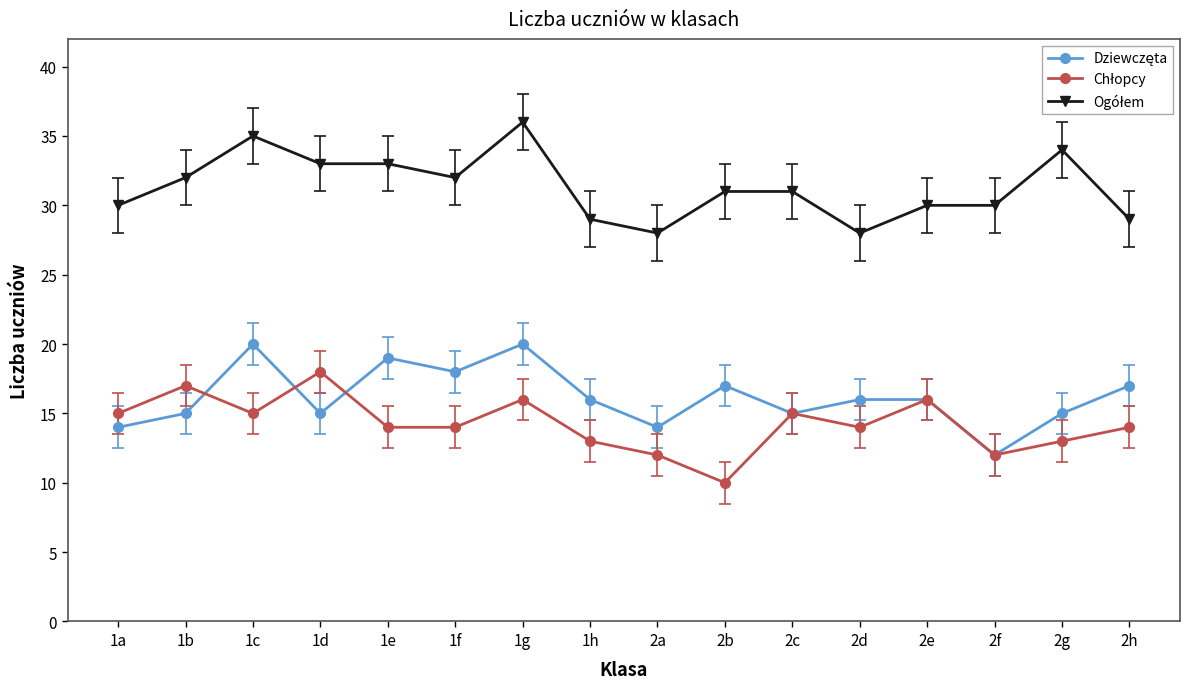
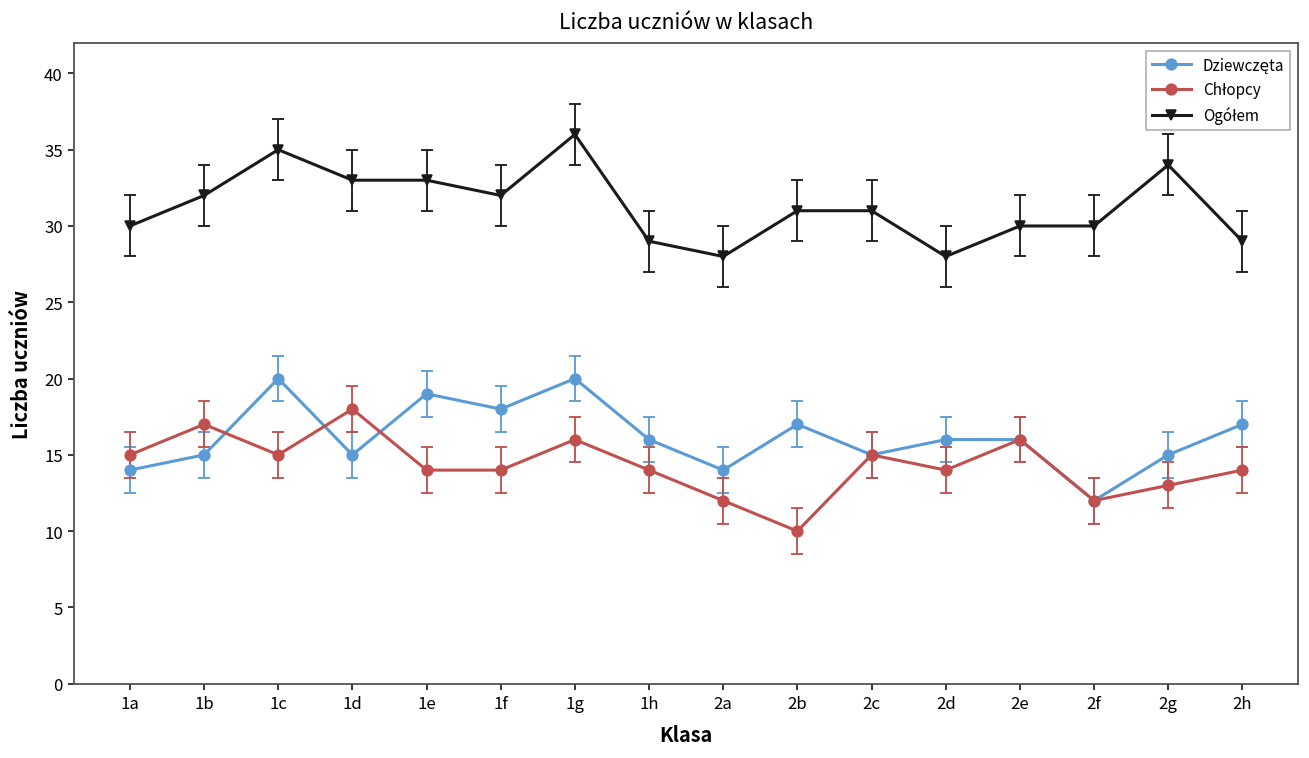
  {
    "Dziewczęta": {
      "1a": 14,
      "1b": 15,
      "1c": 20,
      "1d": 15,
      "1e": 19,
      "1f": 18,
      "1g": 20,
      "1h": 16,
      "2a": 14,
      "2b": 17,
      "2d": 16,
      "2g": 15,
      "2h": 17
    },
    "Chłopcy": {
      "1a": 15,
      "1b": 17,
      "1c": 15,
      "1d": 18,
      "1e": 14,
      "1f": 14,
      "1g": 16,
-     "1h": 13,
+     "1h": 14,
      "2a": 12,
      "2b": 10,
      "2d": 14,
      "2g": 13,
      "2h": 14
    },
    "Ogółem": {
      "1a": 30,
      "1b": 32,
      "1c": 35,
      "1d": 33,
      "1e": 33,
      "1f": 32,
      "1g": 36,
      "1h": 29,
      "2a": 28,
      "2b": 31,
      "2c": 31,
      "2d": 28,
      "2e": 30,
      "2f": 30,
      "2g": 34,
      "2h": 29
    }
  }
